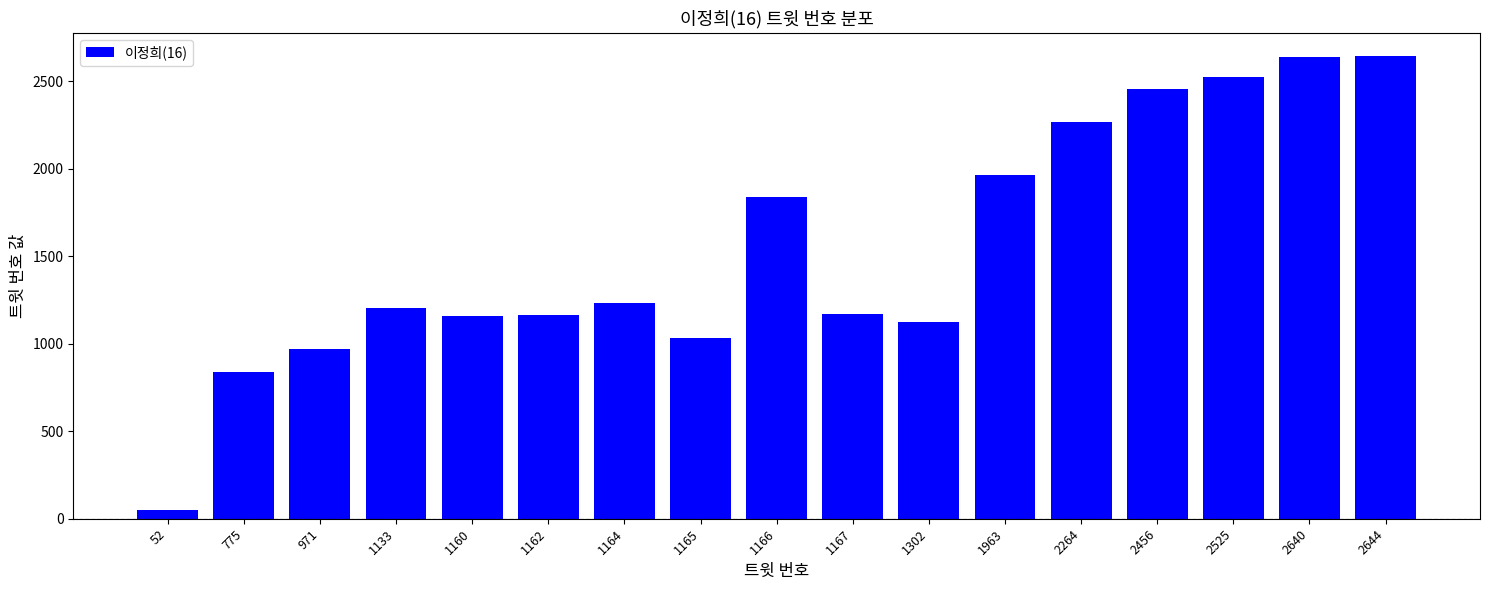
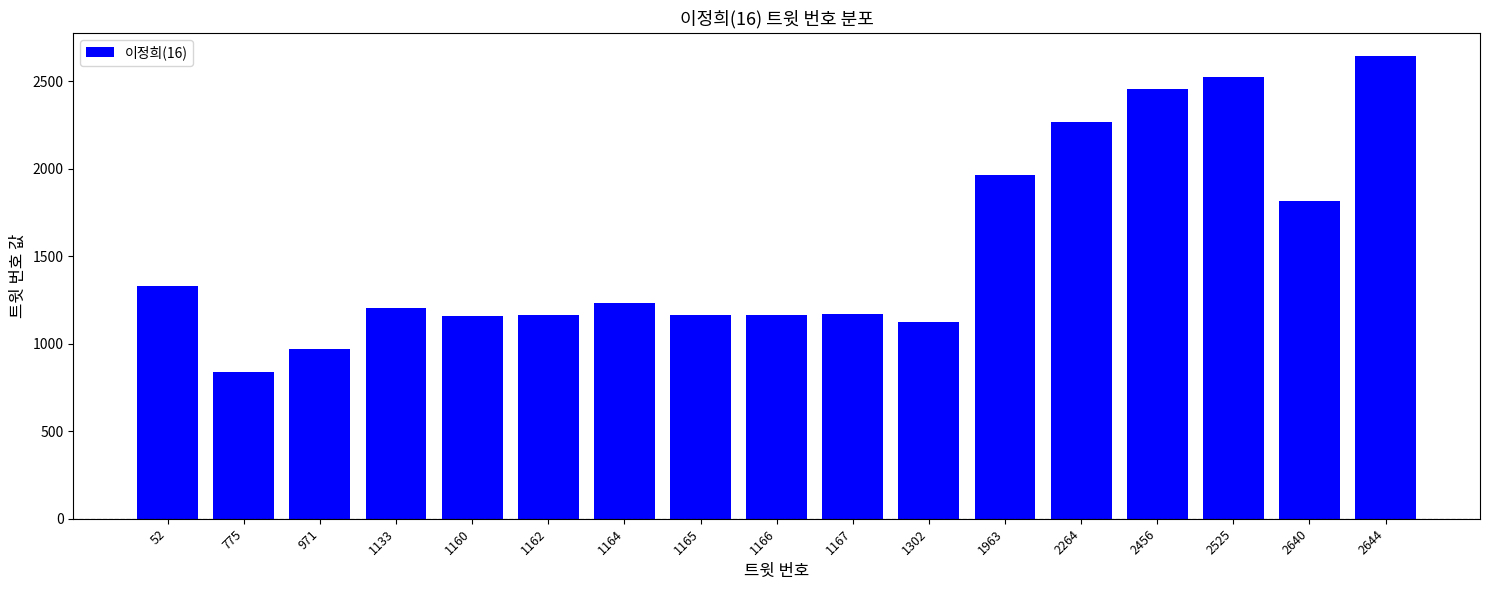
  {
-   "52": 50,
+   "52": 1330,
    "775": 840,
    "971": 970,
    "1133": 1200,
    "1160": 1160,
    "1162": 1160,
    "1164": 1230,
-   "1165": 1030,
-   "1166": 1840,
+   "1165": 1170,
+   "1166": 1170,
    "1167": 1170,
    "1302": 1130,
    "1963": 1960,
    "2264": 2260,
    "2456": 2460,
    "2525": 2530,
-   "2640": 2640,
+   "2640": 1820,
    "2644": 2640
  }
